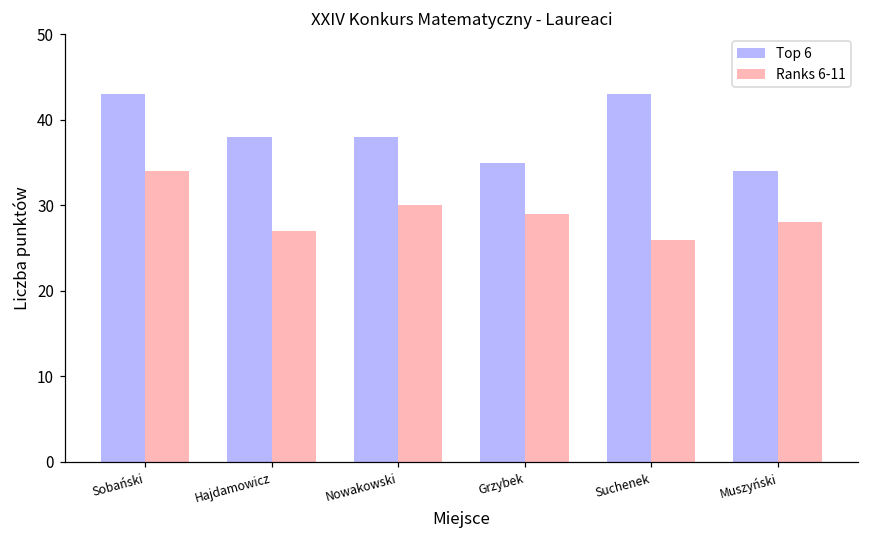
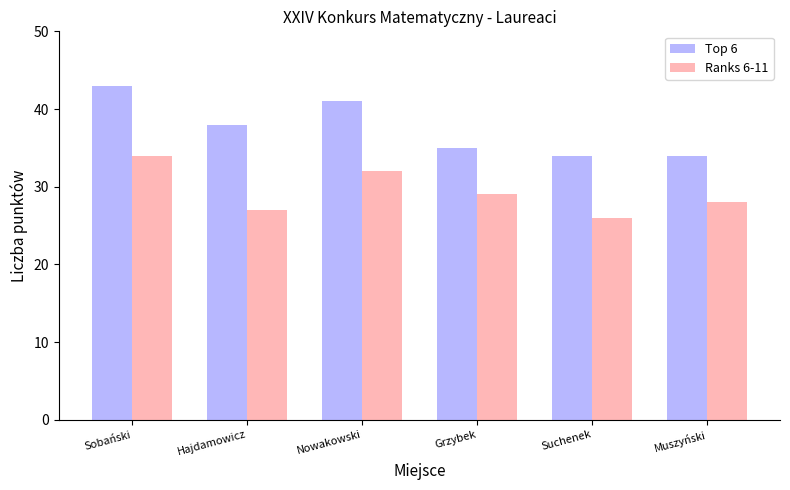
  {
    "Top 6": {
      "Sobański": 43,
      "Hajdamowicz": 38,
-     "Nowakowski": 38,
+     "Nowakowski": 41,
      "Grzybek": 35,
-     "Suchenek": 43,
+     "Suchenek": 34,
      "Muszyński": 34
    },
    "Ranks 6-11": {
      "Sobański": 34,
      "Hajdamowicz": 27,
-     "Nowakowski": 30,
+     "Nowakowski": 32,
      "Grzybek": 29,
      "Suchenek": 26,
      "Muszyński": 28
    }
  }
